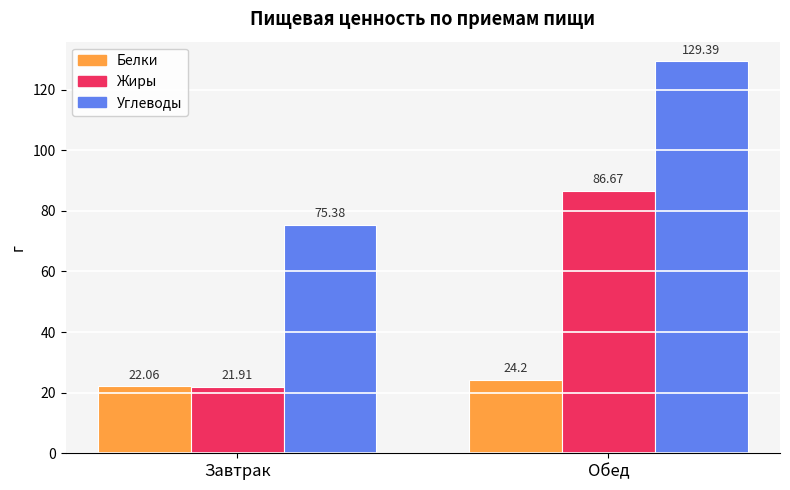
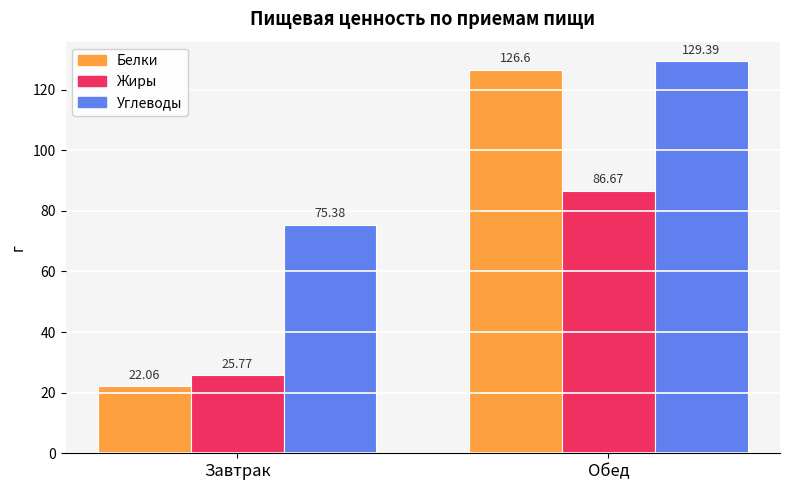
  {
    "Белки": {
      "Завтрак": 22.06,
-     "Обед": 24.2
+     "Обед": 126.6
    },
    "Жиры": {
-     "Завтрак": 21.91,
+     "Завтрак": 25.77,
      "Обед": 86.67
    },
    "Углеводы": {
      "Завтрак": 75.38,
      "Обед": 129.39
    }
  }
